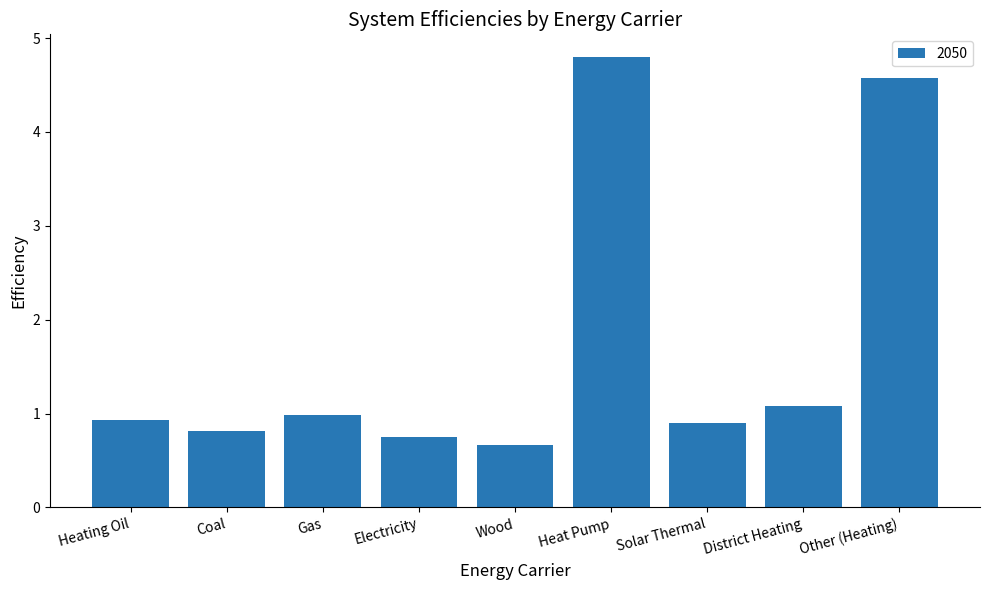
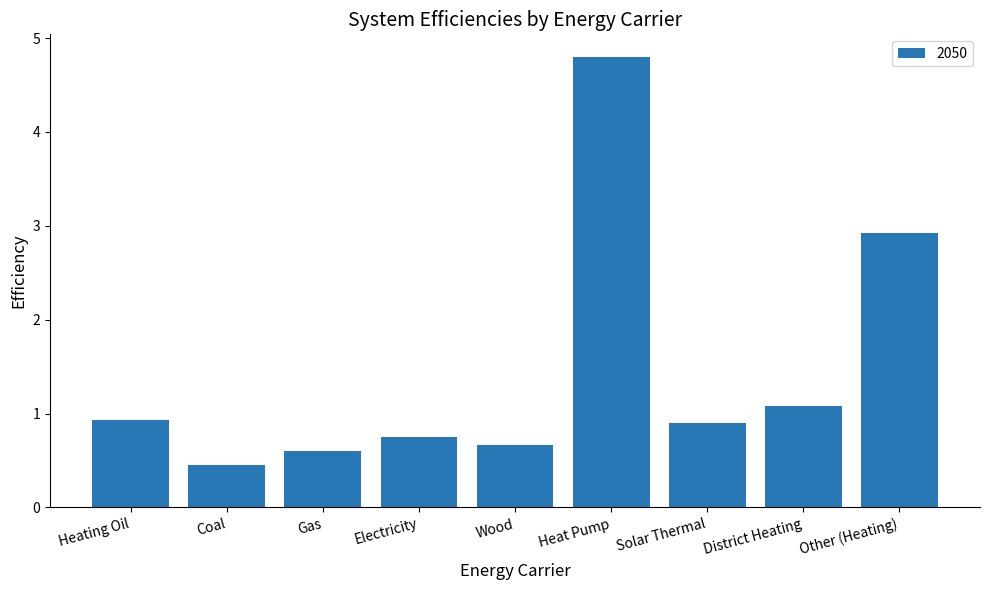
  {
    "Heating Oil": 0.9,
-   "Coal": 0.8,
-   "Gas": 1.0,
+   "Coal": 0.5,
+   "Gas": 0.6,
    "Electricity": 0.8,
    "Wood": 0.7,
    "Heat Pump": 4.8,
    "Solar Thermal": 0.9,
    "District Heating": 1.1,
-   "Other (Heating)": 4.6
+   "Other (Heating)": 2.9
  }
